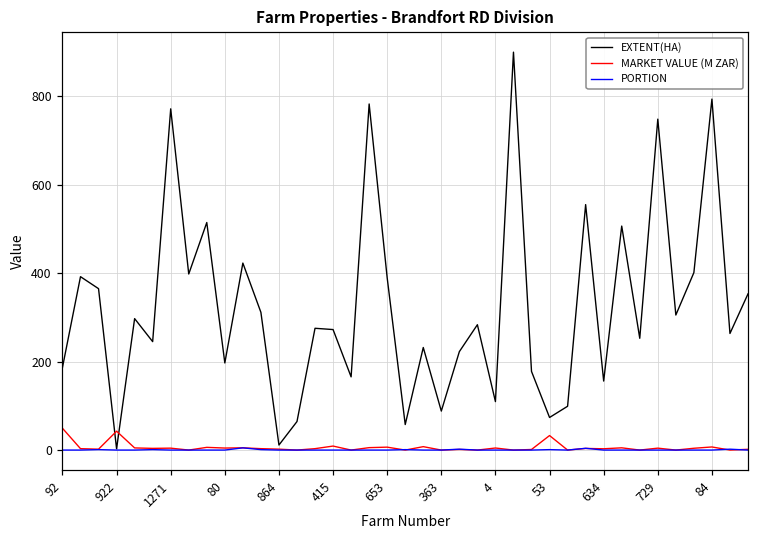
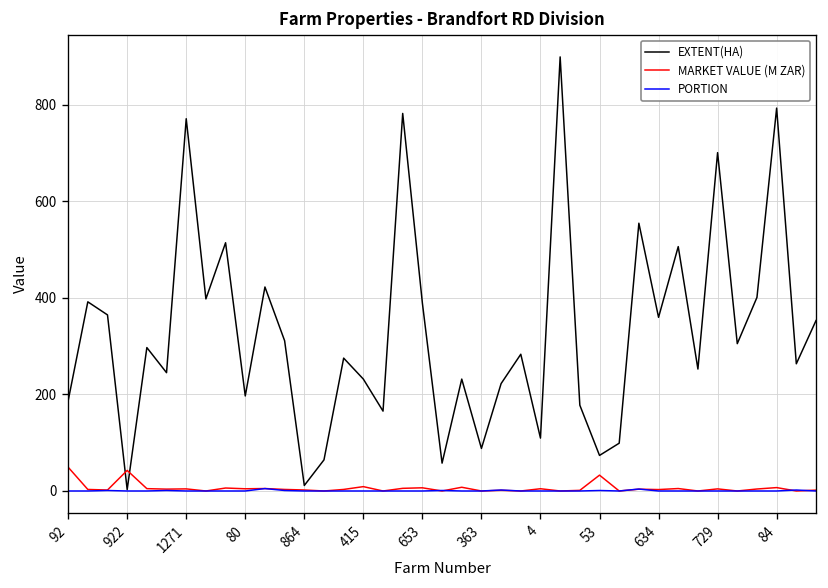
  {
    "EXTENT(HA)": {
      "92": 190,
      "1271": 770,
      "80": 200,
      "864": 10,
-     "415": 270,
+     "415": 230,
      "653": 390,
      "363": 90,
      "53": 70,
-     "634": 160,
-     "729": 750,
+     "634": 360,
+     "729": 700,
      "84": 790
    },
    "MARKET VALUE (M ZAR)": {
      "92": 50,
      "922": 40,
      "415": 10,
      "653": 10,
      "53": 30,
      "84": 10
    },
    "PORTION": {
      "92": 0,
      "415": 0,
      "653": 0,
      "53": 0,
      "84": 0
    }
  }
